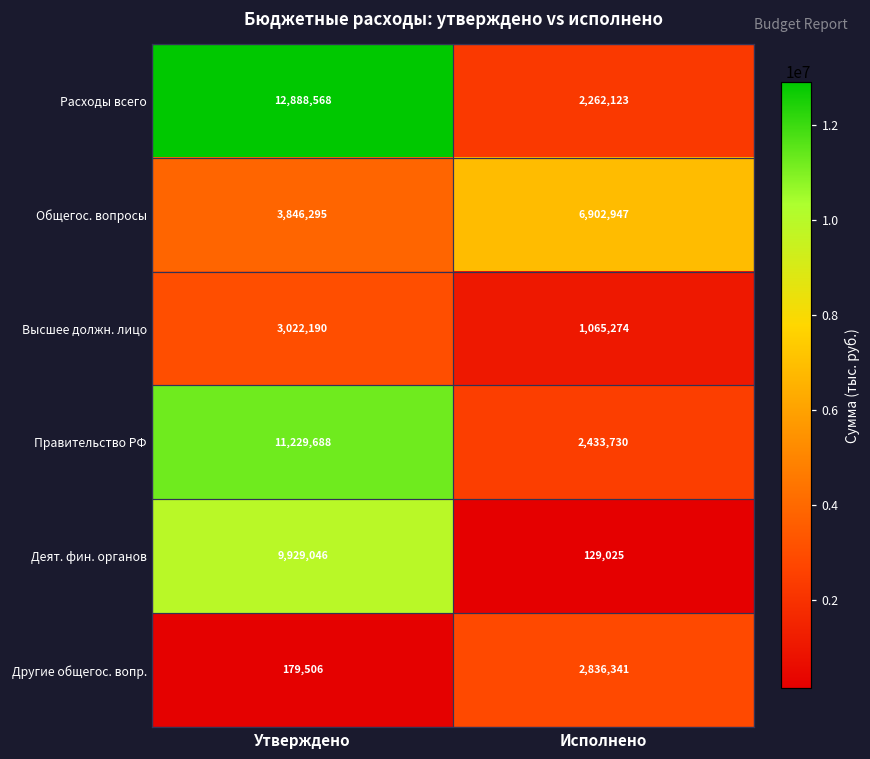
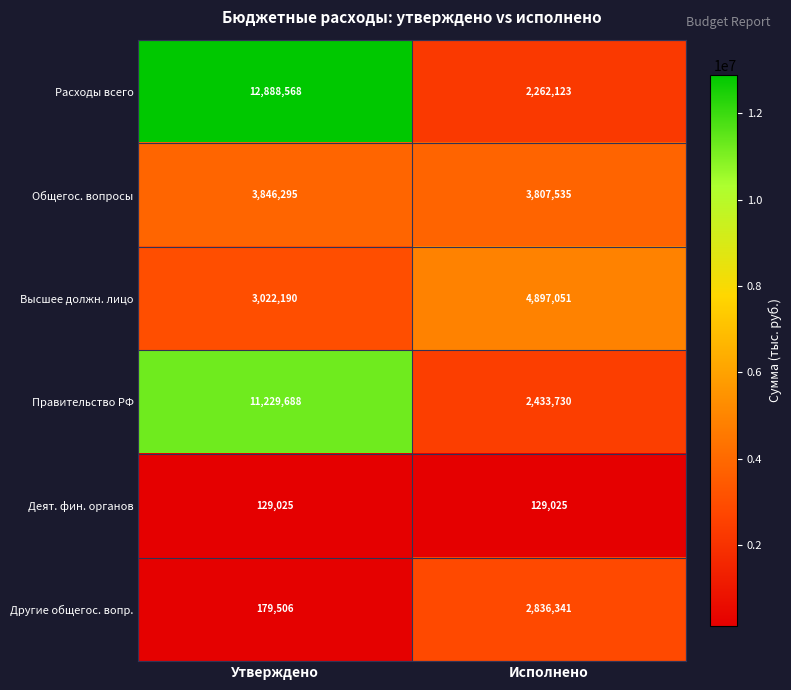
  {
    "Расходы всего": {
      "Утверждено": "12,888,568",
      "Исполнено": "2,262,123"
    },
    "Общегос. вопросы": {
      "Утверждено": "3,846,295",
-     "Исполнено": "6,902,947"
+     "Исполнено": "3,807,535"
    },
    "Высшее должн. лицо": {
      "Утверждено": "3,022,190",
-     "Исполнено": "1,065,274"
+     "Исполнено": "4,897,051"
    },
    "Правительство РФ": {
      "Утверждено": "11,229,688",
      "Исполнено": "2,433,730"
    },
    "Деят. фин. органов": {
-     "Утверждено": "9,929,046",
+     "Утверждено": "129,025",
      "Исполнено": "129,025"
    },
    "Другие общегос. вопр.": {
      "Утверждено": "179,506",
      "Исполнено": "2,836,341"
    }
  }
